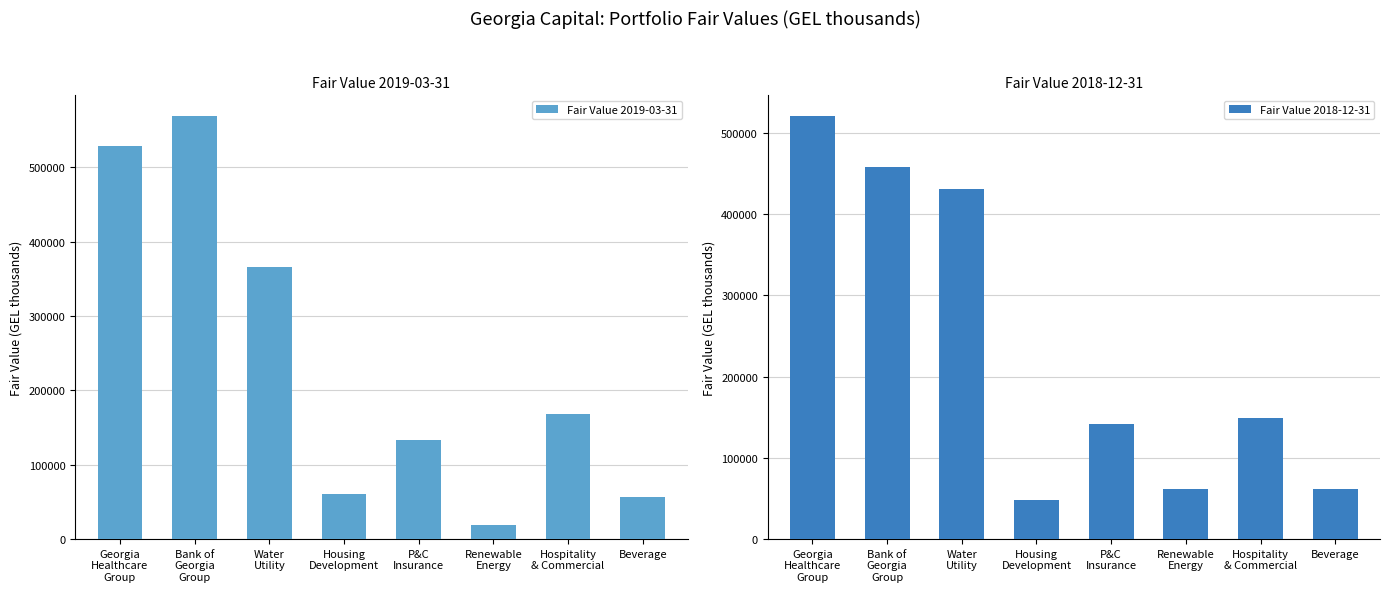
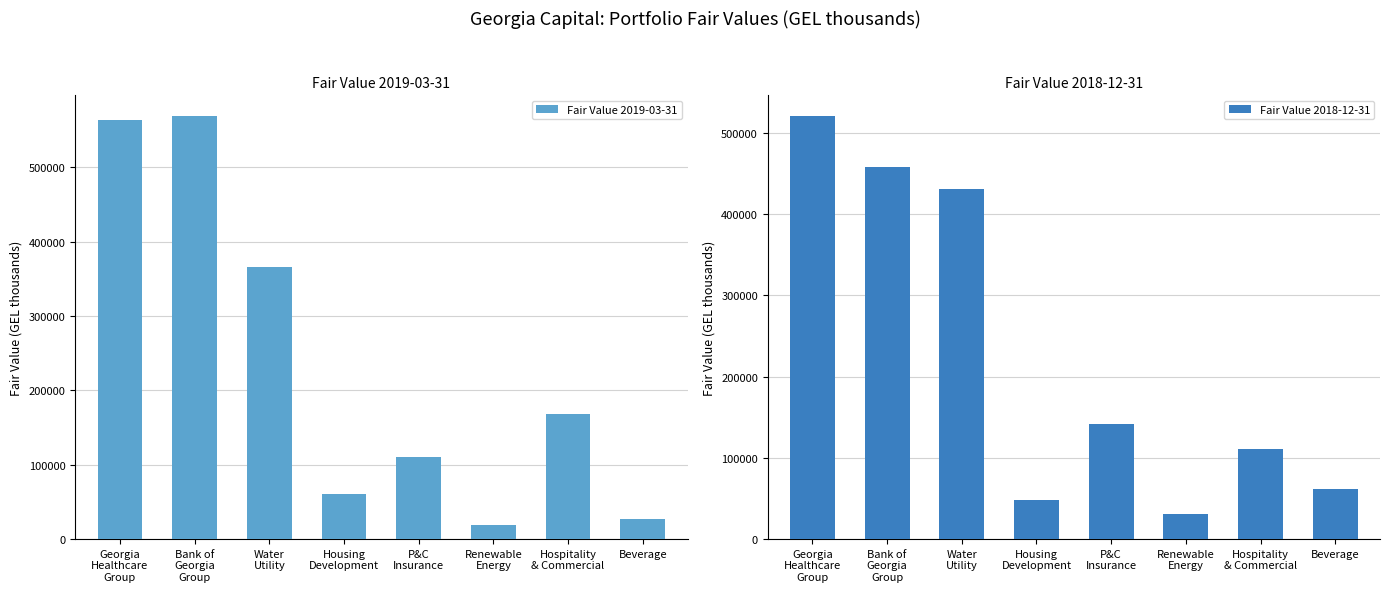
  {
    "Fair Value 2019-03-31": {
-     "Georgia Healthcare Group": 530000,
+     "Georgia Healthcare Group": 560000,
      "Bank of Georgia Group": 570000,
      "Water Utility": 370000,
      "Housing Development": 60000,
-     "P&C Insurance": 130000,
+     "P&C Insurance": 110000,
      "Renewable Energy": 20000,
      "Hospitality & Commercial": 170000,
-     "Beverage": 60000
+     "Beverage": 30000
    },
    "Fair Value 2018-12-31": {
      "Georgia Healthcare Group": 520000,
      "Bank of Georgia Group": 460000,
      "Water Utility": 430000,
      "Housing Development": 50000,
      "P&C Insurance": 140000,
-     "Renewable Energy": 60000,
-     "Hospitality & Commercial": 150000,
+     "Renewable Energy": 30000,
+     "Hospitality & Commercial": 110000,
      "Beverage": 60000
    }
  }
